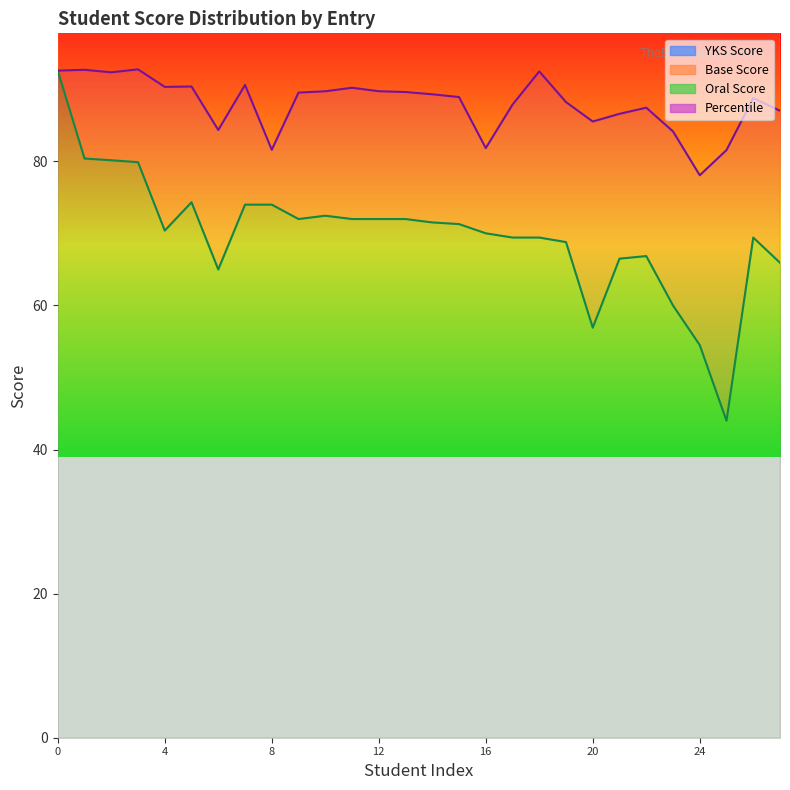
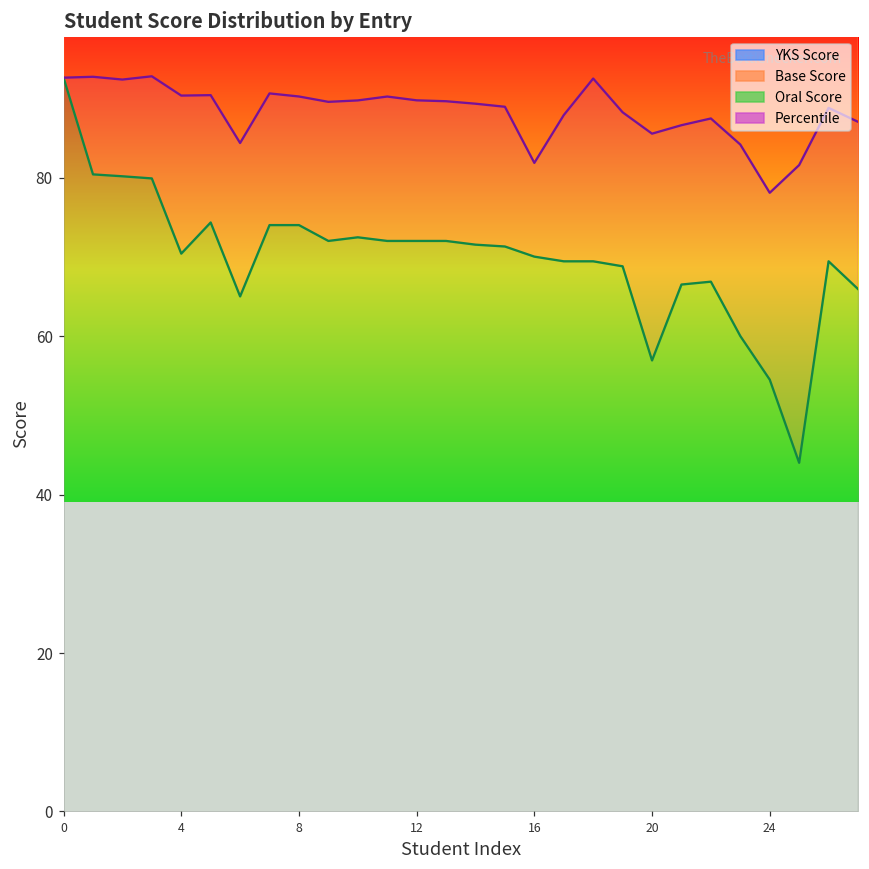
  {
    "Oral Score": {
      "4": 70,
      "8": 74,
      "12": 72,
      "16": 70,
      "20": 57,
      "24": 55
    },
    "Percentile": {
      "4": 90,
-     "8": 82,
+     "8": 90,
      "12": 90,
      "16": 82,
      "20": 86,
      "24": 78
    }
  }
